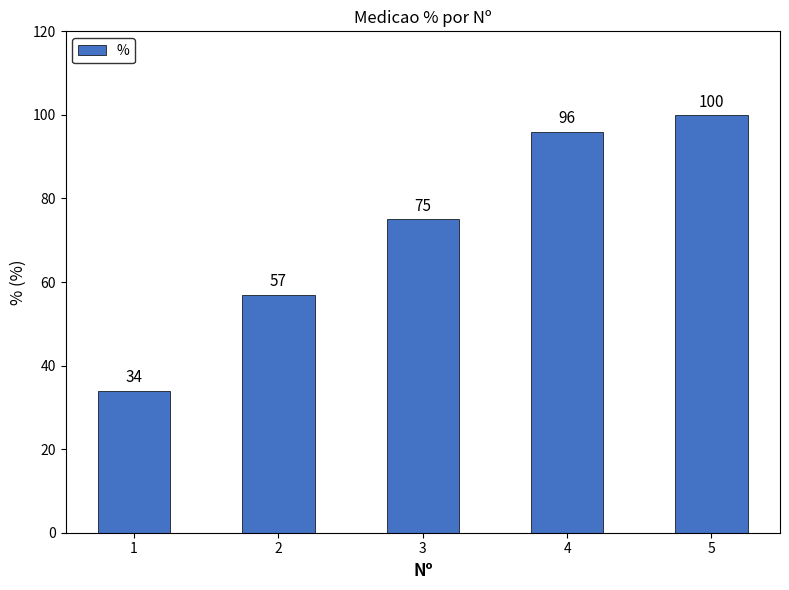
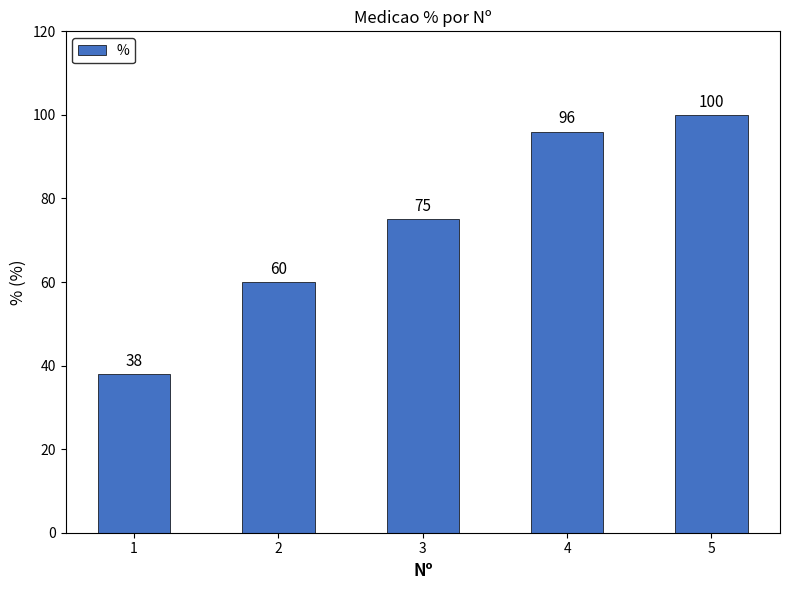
  {
-   "1": 34,
-   "2": 57,
+   "1": 38,
+   "2": 60,
    "3": 75,
    "4": 96,
    "5": 100
  }
